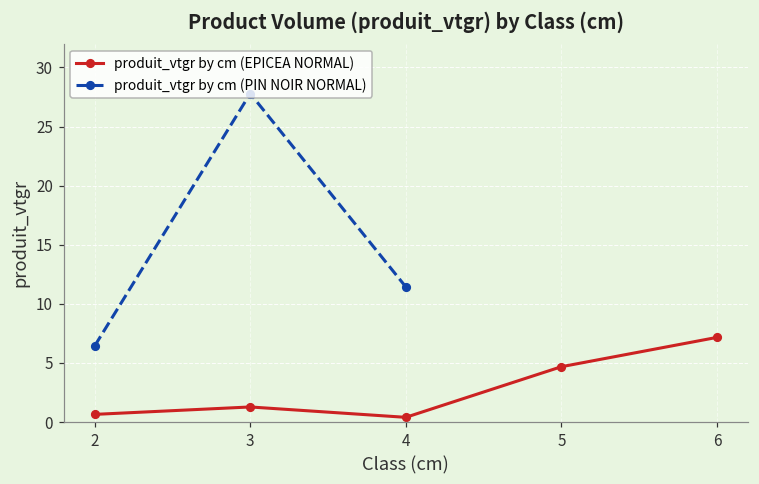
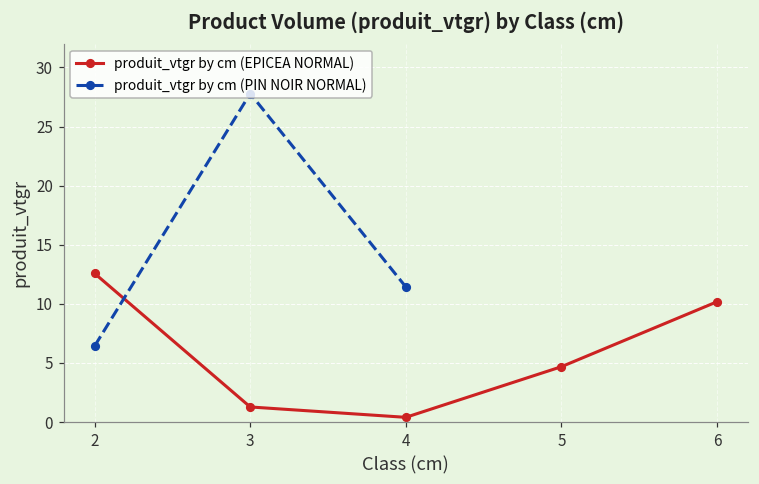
  {
    "produit_vtgr by cm (EPICEA NORMAL)": {
-     "2": 0.7,
+     "2": 12.6,
      "3": 1.3,
      "4": 0.4,
      "5": 4.7,
-     "6": 7.2
+     "6": 10.2
    },
    "produit_vtgr by cm (PIN NOIR NORMAL)": {
      "2": 6.4,
      "4": 11.4
    }
  }
